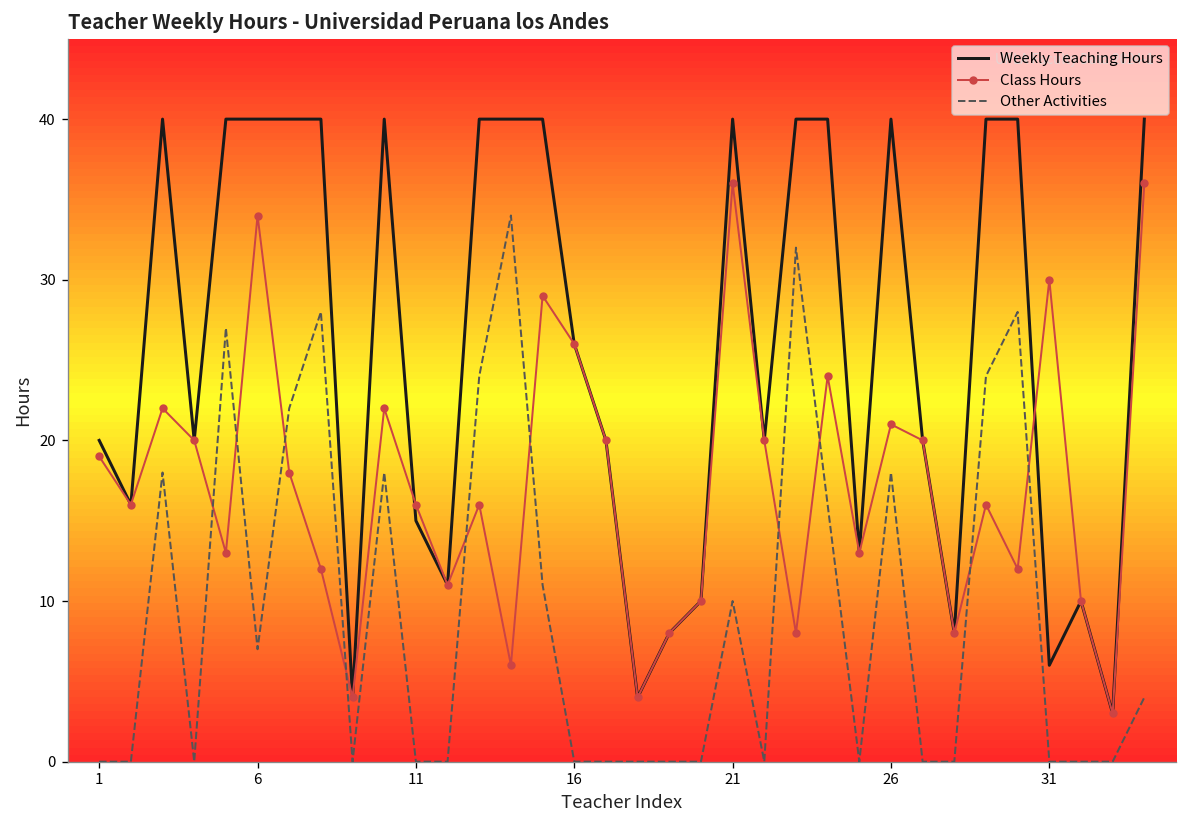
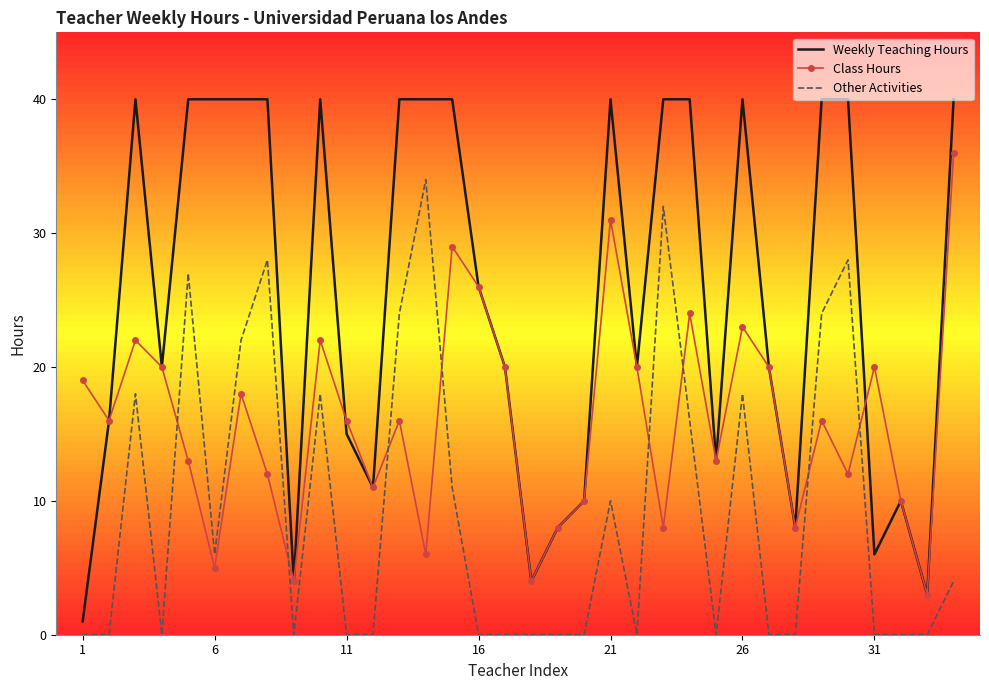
  {
    "Weekly Teaching Hours": {
-     "1": 20,
+     "1": 1,
      "6": 40,
      "11": 15,
      "21": 40,
      "26": 40,
      "31": 6
    },
    "Class Hours": {
      "1": 19,
-     "6": 34,
+     "6": 5,
      "11": 16,
-     "21": 36,
-     "26": 21,
-     "31": 30
+     "21": 31,
+     "26": 23,
+     "31": 20
    },
    "Other Activities": {
      "1": 0,
-     "6": 7,
+     "6": 6,
      "11": 0,
      "16": 0,
      "21": 10,
      "26": 18,
      "31": 0
    }
  }
